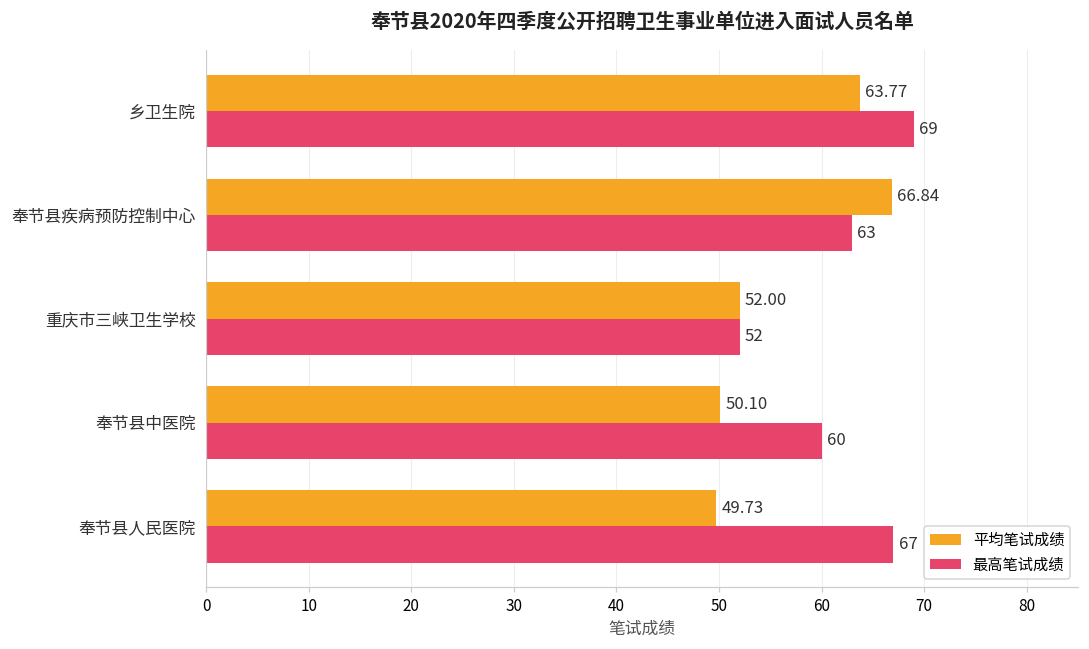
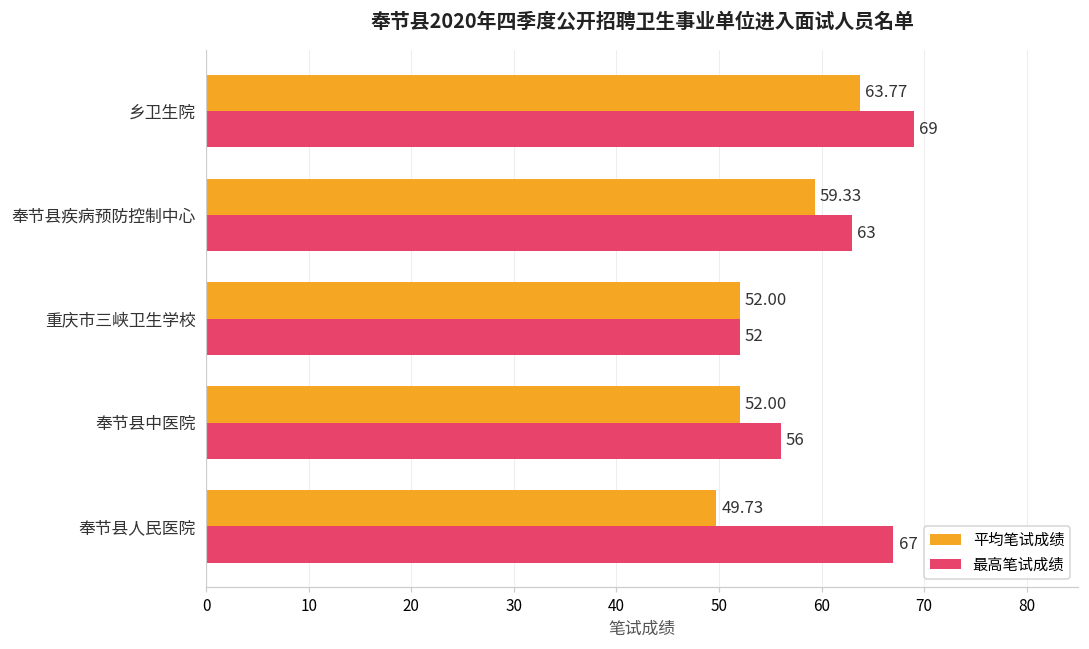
  {
    "平均笔试成绩": {
      "乡卫生院": 63.77,
-     "奉节县疾病预防控制中心": 66.84,
+     "奉节县疾病预防控制中心": 59.33,
      "重庆市三峡卫生学校": 52.00,
-     "奉节县中医院": 50.10,
+     "奉节县中医院": 52.00,
      "奉节县人民医院": 49.73
    },
    "最高笔试成绩": {
      "乡卫生院": 69,
      "奉节县疾病预防控制中心": 63,
      "重庆市三峡卫生学校": 52,
-     "奉节县中医院": 60,
+     "奉节县中医院": 56,
      "奉节县人民医院": 67
    }
  }
